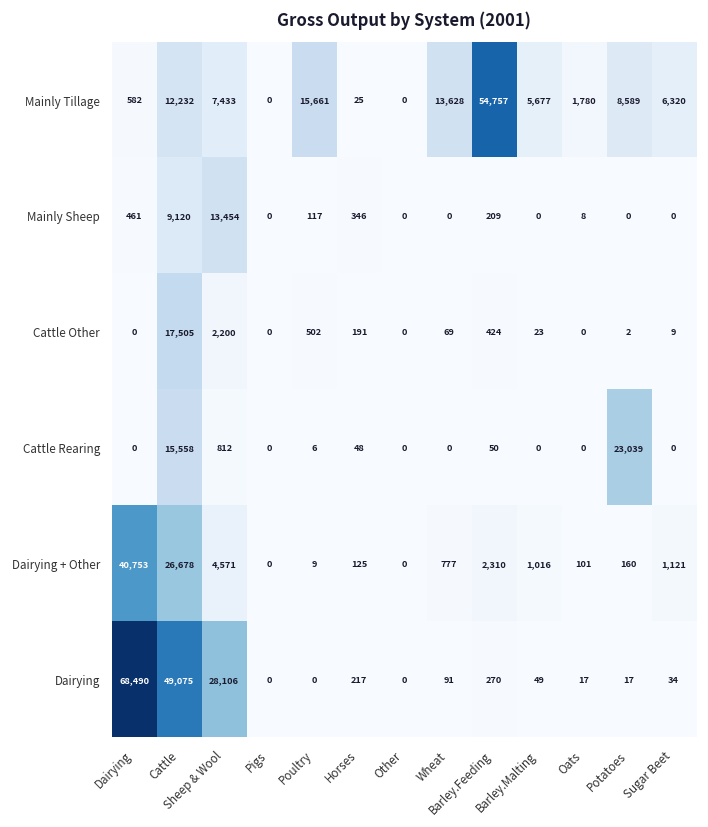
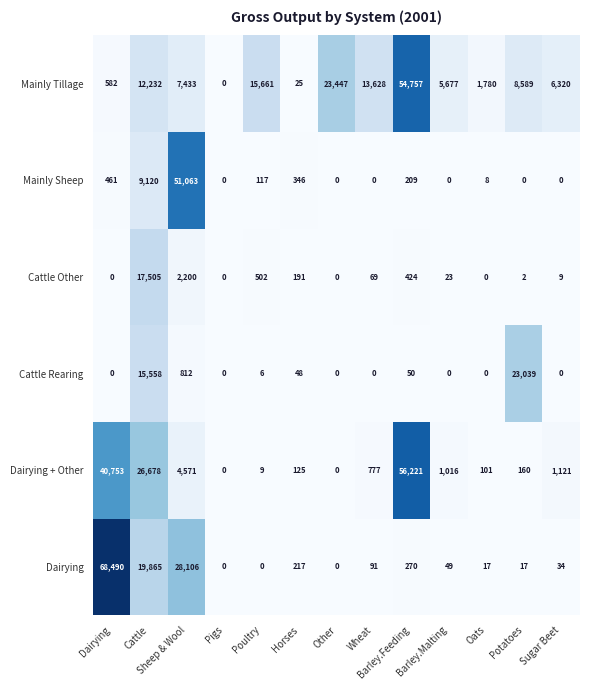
  {
    "Mainly Tillage": {
      "Dairying": "582",
      "Cattle": "12,232",
      "Sheep & Wool": "7,433",
      "Pigs": "0",
      "Poultry": "15,661",
      "Horses": "25",
-     "Other": "0",
+     "Other": "23,447",
      "Wheat": "13,628",
      "Barley.Feeding": "54,757",
      "Barley.Malting": "5,677",
      "Oats": "1,780",
      "Potatoes": "8,589",
      "Sugar Beet": "6,320"
    },
    "Mainly Sheep": {
      "Dairying": "461",
      "Cattle": "9,120",
-     "Sheep & Wool": "13,454",
+     "Sheep & Wool": "51,063",
      "Pigs": "0",
      "Poultry": "117",
      "Horses": "346",
      "Other": "0",
      "Wheat": "0",
      "Barley.Feeding": "209",
      "Barley.Malting": "0",
      "Oats": "8",
      "Potatoes": "0",
      "Sugar Beet": "0"
    },
    "Cattle Other": {
      "Dairying": "0",
      "Cattle": "17,505",
      "Sheep & Wool": "2,200",
      "Pigs": "0",
      "Poultry": "502",
      "Horses": "191",
      "Other": "0",
      "Wheat": "69",
      "Barley.Feeding": "424",
      "Barley.Malting": "23",
      "Oats": "0",
      "Potatoes": "2",
      "Sugar Beet": "9"
    },
    "Cattle Rearing": {
      "Dairying": "0",
      "Cattle": "15,558",
      "Sheep & Wool": "812",
      "Pigs": "0",
      "Poultry": "6",
      "Horses": "48",
      "Other": "0",
      "Wheat": "0",
      "Barley.Feeding": "50",
      "Barley.Malting": "0",
      "Oats": "0",
      "Potatoes": "23,039",
      "Sugar Beet": "0"
    },
    "Dairying + Other": {
      "Dairying": "40,753",
      "Cattle": "26,678",
      "Sheep & Wool": "4,571",
      "Pigs": "0",
      "Poultry": "9",
      "Horses": "125",
      "Other": "0",
      "Wheat": "777",
-     "Barley.Feeding": "2,310",
+     "Barley.Feeding": "56,221",
      "Barley.Malting": "1,016",
      "Oats": "101",
      "Potatoes": "160",
      "Sugar Beet": "1,121"
    },
    "Dairying": {
      "Dairying": "68,490",
-     "Cattle": "49,075",
+     "Cattle": "19,865",
      "Sheep & Wool": "28,106",
      "Pigs": "0",
      "Poultry": "0",
      "Horses": "217",
      "Other": "0",
      "Wheat": "91",
      "Barley.Feeding": "270",
      "Barley.Malting": "49",
      "Oats": "17",
      "Potatoes": "17",
      "Sugar Beet": "34"
    }
  }
